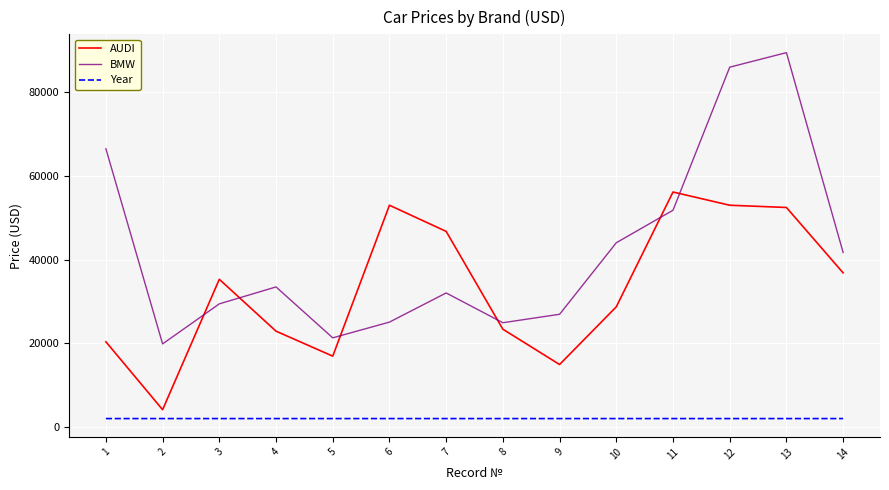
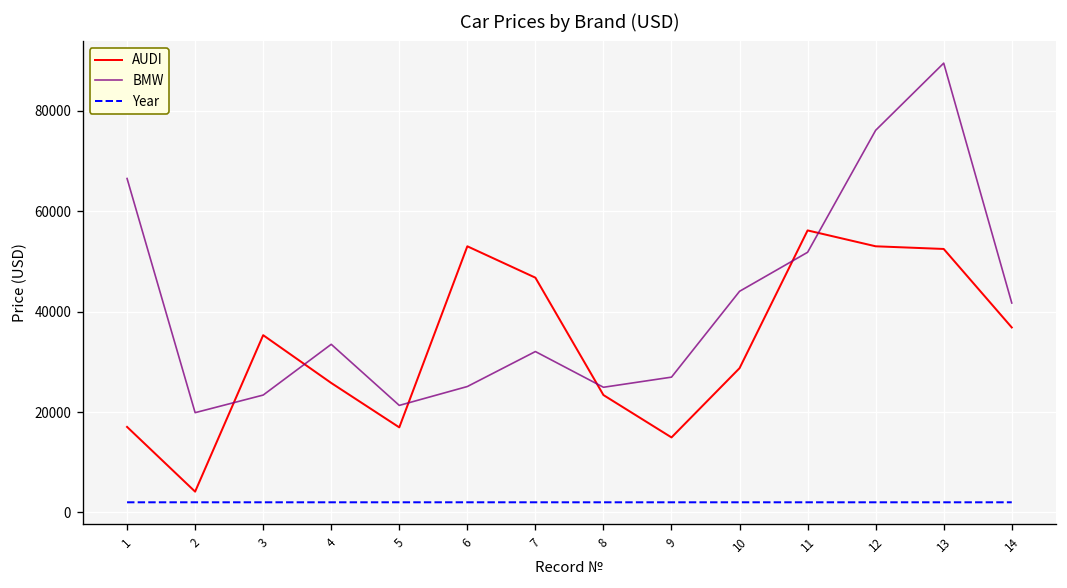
  {
    "AUDI": {
-     "1": 20000,
+     "1": 17000,
      "2": 4000,
      "3": 35000,
-     "4": 23000,
+     "4": 26000,
      "5": 17000,
      "6": 53000,
      "7": 47000,
      "8": 23000,
      "9": 15000,
      "10": 29000,
      "11": 56000,
      "12": 53000,
      "13": 52000,
      "14": 37000
    },
    "BMW": {
      "1": 67000,
      "2": 20000,
-     "3": 29000,
+     "3": 23000,
      "4": 33000,
      "5": 21000,
      "6": 25000,
      "7": 32000,
      "8": 25000,
      "9": 27000,
      "10": 44000,
      "11": 52000,
-     "12": 86000,
+     "12": 76000,
      "13": 89000,
      "14": 42000
    },
    "Year": {
      "1": 2000,
      "2": 2000,
      "3": 2000,
      "4": 2000,
      "5": 2000,
      "6": 2000,
      "7": 2000,
      "8": 2000,
      "9": 2000,
      "10": 2000,
      "11": 2000,
      "12": 2000,
      "13": 2000,
      "14": 2000
    }
  }
